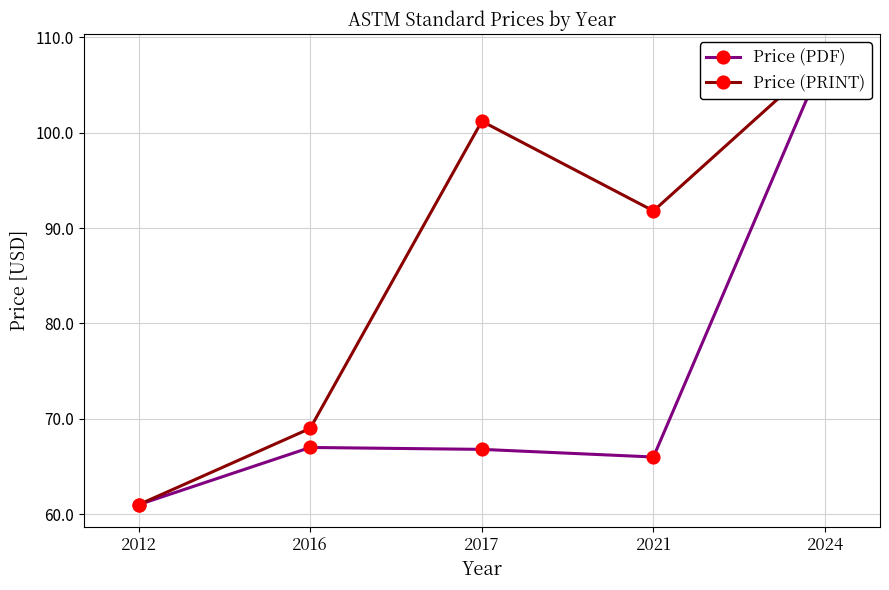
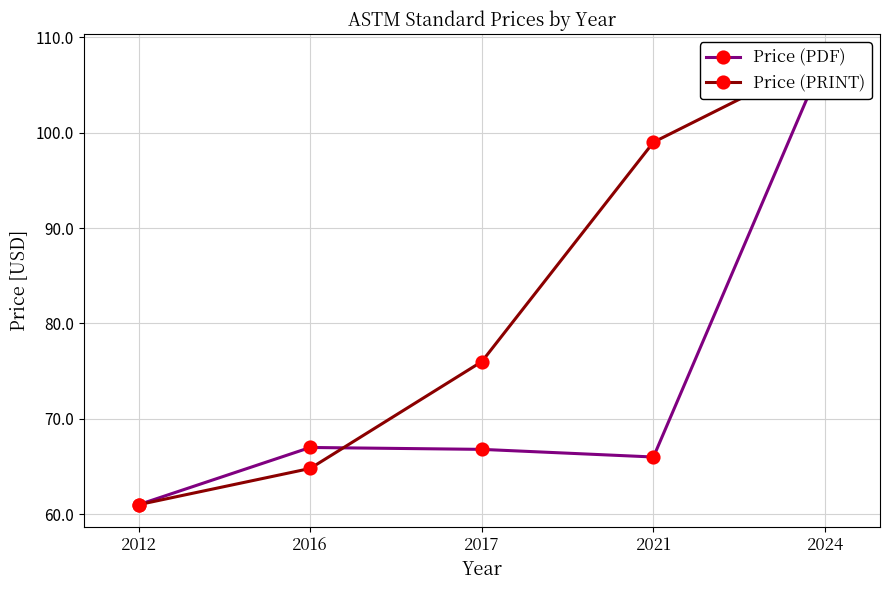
  {
    "Price (PDF)": {
      "2016": 67,
      "2017": 67,
      "2021": 66
    },
    "Price (PRINT)": {
-     "2016": 69,
-     "2017": 101,
-     "2021": 92
+     "2016": 65,
+     "2017": 76,
+     "2021": 99
    }
  }
